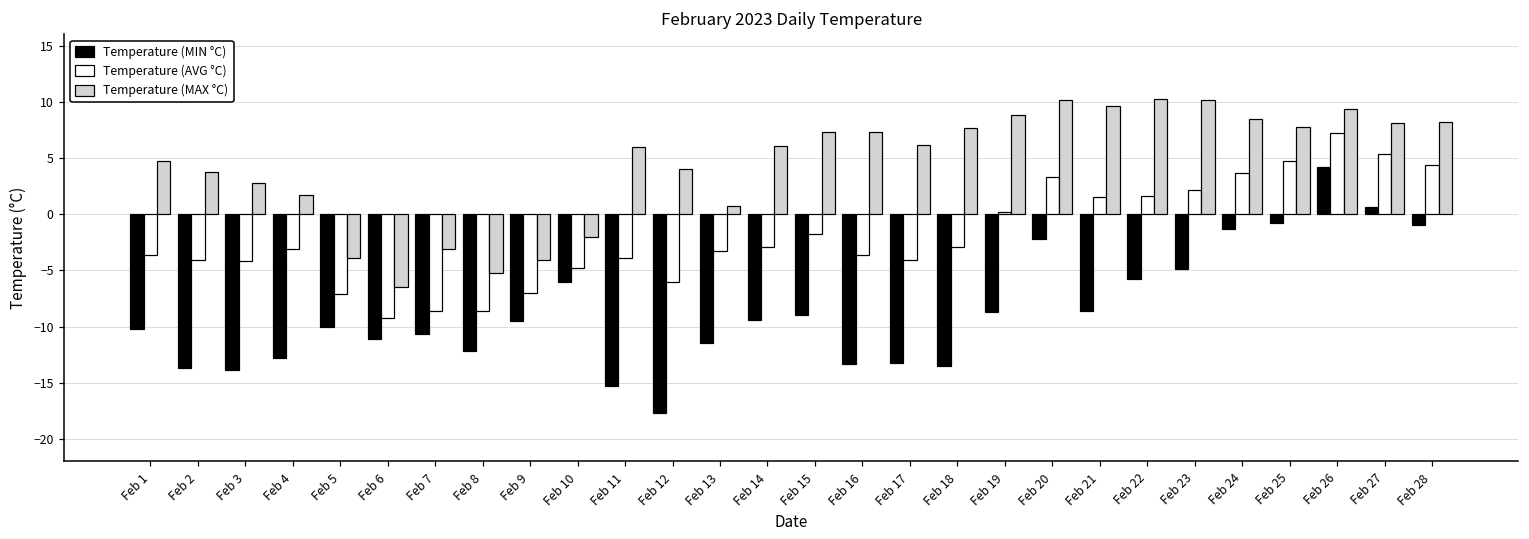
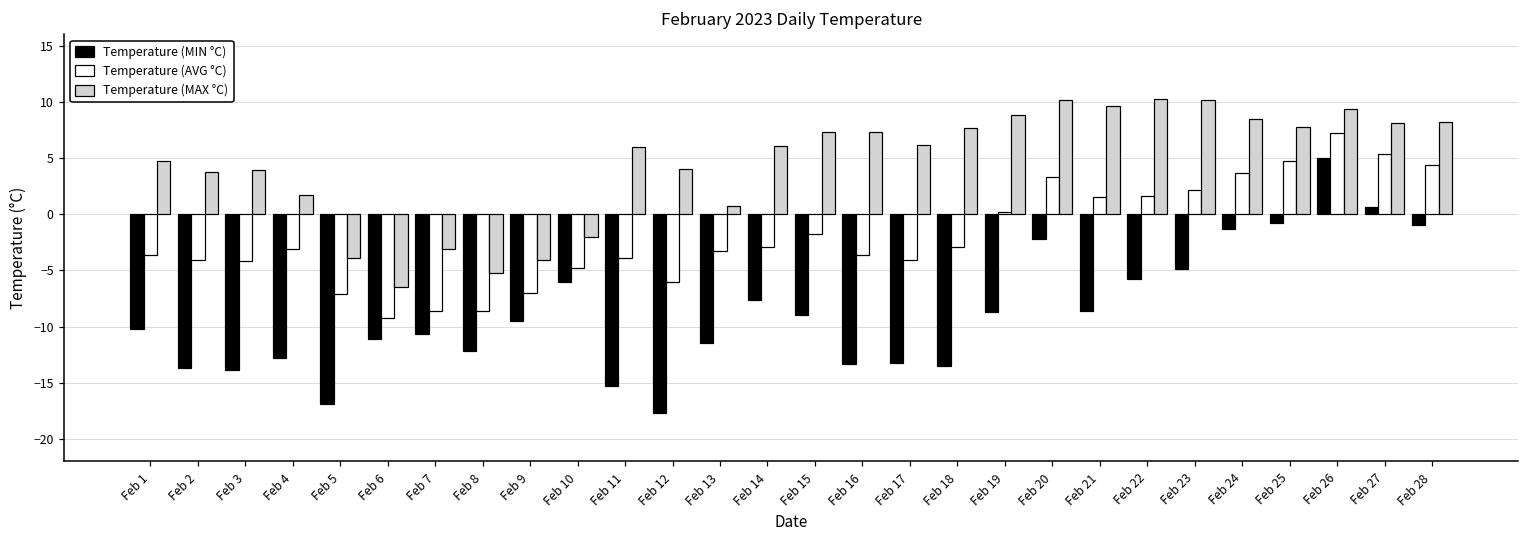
  {
    "Temperature (MIN °C)": {
      "Feb 1": -10.2,
      "Feb 2": -13.7,
      "Feb 3": -13.9,
      "Feb 4": -12.8,
-     "Feb 5": -10.0,
+     "Feb 5": -16.9,
      "Feb 6": -11.1,
      "Feb 7": -10.7,
      "Feb 8": -12.2,
      "Feb 9": -9.5,
      "Feb 10": -6.0,
      "Feb 11": -15.3,
      "Feb 12": -17.7,
      "Feb 13": -11.5,
-     "Feb 14": -9.4,
+     "Feb 14": -7.6,
      "Feb 15": -9.0,
      "Feb 16": -13.3,
      "Feb 17": -13.2,
      "Feb 18": -13.5,
      "Feb 19": -8.7,
      "Feb 20": -2.2,
      "Feb 21": -8.6,
      "Feb 22": -5.8,
      "Feb 23": -4.9,
      "Feb 24": -1.3,
      "Feb 25": -0.8,
-     "Feb 26": 4.2,
+     "Feb 26": 5.0,
      "Feb 27": 0.6,
      "Feb 28": -1.0
    },
    "Temperature (AVG °C)": {
      "Feb 1": -3.6,
      "Feb 2": -4.1,
      "Feb 3": -4.2,
      "Feb 4": -3.1,
      "Feb 5": -7.1,
      "Feb 6": -9.2,
      "Feb 7": -8.6,
      "Feb 8": -8.6,
      "Feb 9": -7.0,
      "Feb 10": -4.8,
      "Feb 11": -3.9,
      "Feb 12": -6.0,
      "Feb 13": -3.3,
      "Feb 14": -2.9,
      "Feb 15": -1.8,
      "Feb 16": -3.6,
      "Feb 17": -4.1,
      "Feb 18": -2.9,
      "Feb 20": 3.3,
      "Feb 21": 1.5,
      "Feb 22": 1.6,
      "Feb 23": 2.2,
      "Feb 24": 3.7,
      "Feb 25": 4.7,
      "Feb 26": 7.2,
      "Feb 27": 5.4,
      "Feb 28": 4.4
    },
    "Temperature (MAX °C)": {
      "Feb 1": 4.7,
      "Feb 2": 3.8,
-     "Feb 3": 2.8,
+     "Feb 3": 3.9,
      "Feb 4": 1.7,
      "Feb 5": -3.9,
      "Feb 6": -6.5,
      "Feb 7": -3.1,
      "Feb 8": -5.2,
      "Feb 9": -4.1,
      "Feb 10": -2.0,
      "Feb 11": 6.0,
      "Feb 12": 4.0,
      "Feb 13": 0.7,
      "Feb 14": 6.1,
      "Feb 15": 7.3,
      "Feb 16": 7.3,
      "Feb 17": 6.2,
      "Feb 18": 7.7,
      "Feb 19": 8.8,
      "Feb 20": 10.2,
      "Feb 21": 9.6,
      "Feb 22": 10.3,
      "Feb 23": 10.2,
      "Feb 24": 8.5,
      "Feb 25": 7.8,
      "Feb 26": 9.4,
      "Feb 27": 8.1,
      "Feb 28": 8.2
    }
  }
